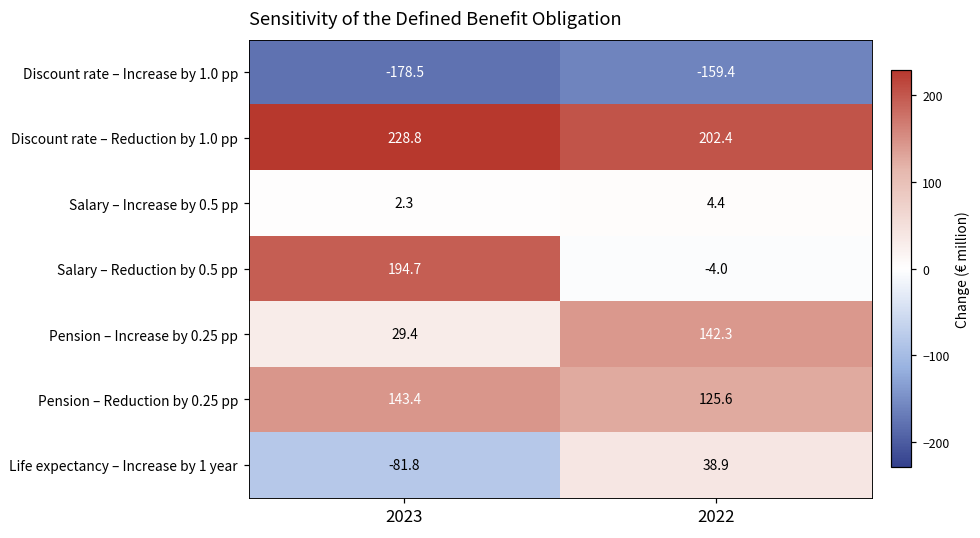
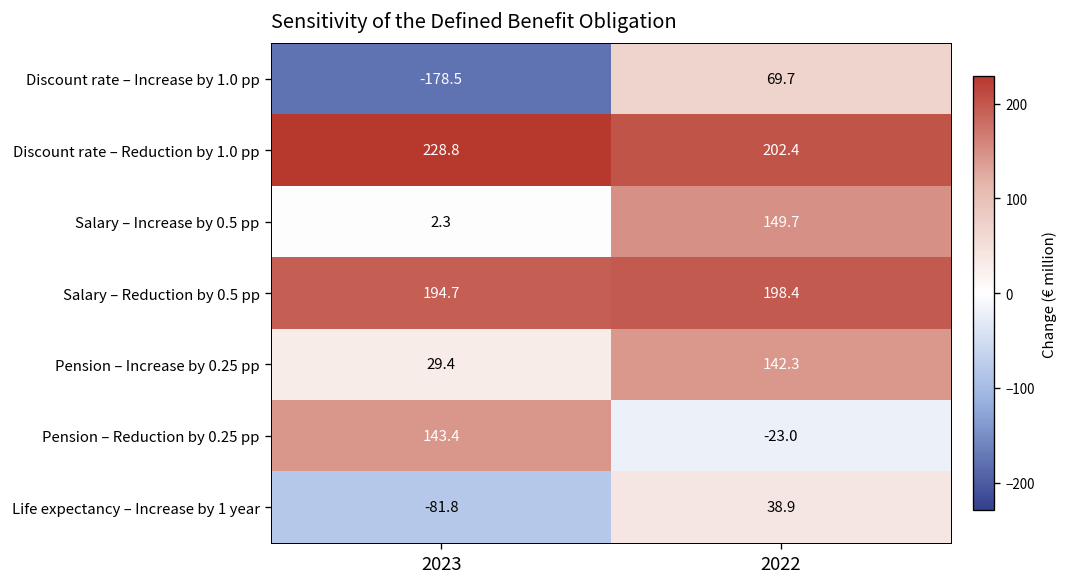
  {
    "Discount rate – Increase by 1.0 pp": {
      "2023": -178.5,
-     "2022": -159.4
+     "2022": 69.7
    },
    "Discount rate – Reduction by 1.0 pp": {
      "2023": 228.8,
      "2022": 202.4
    },
    "Salary – Increase by 0.5 pp": {
      "2023": 2.3,
-     "2022": 4.4
+     "2022": 149.7
    },
    "Salary – Reduction by 0.5 pp": {
      "2023": 194.7,
-     "2022": -4.0
+     "2022": 198.4
    },
    "Pension – Increase by 0.25 pp": {
      "2023": 29.4,
      "2022": 142.3
    },
    "Pension – Reduction by 0.25 pp": {
      "2023": 143.4,
-     "2022": 125.6
+     "2022": -23.0
    },
    "Life expectancy – Increase by 1 year": {
      "2023": -81.8,
      "2022": 38.9
    }
  }
